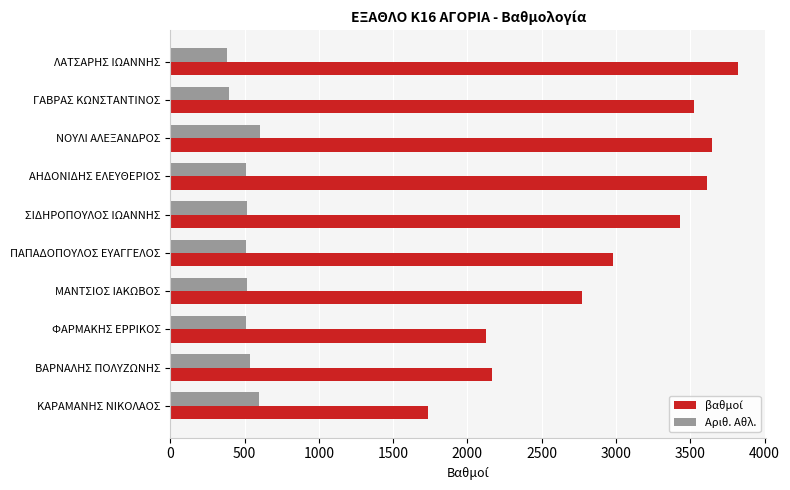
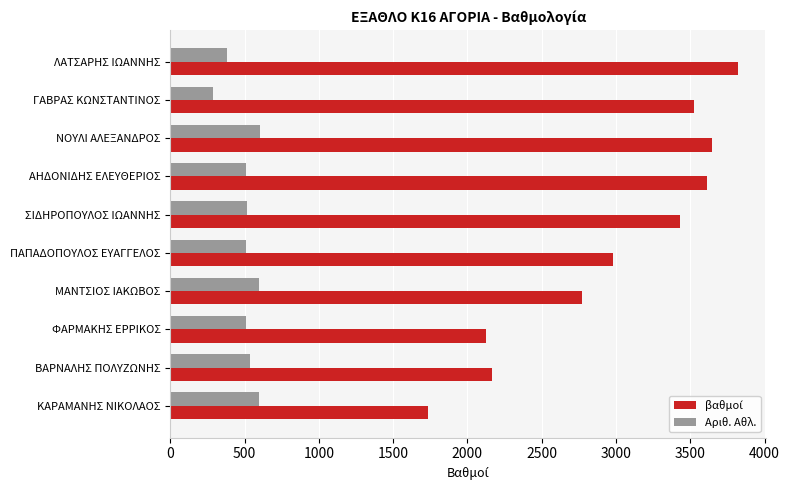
  {
    "βαθμοί": {
      "ΛΑΤΣΑΡΗΣ ΙΩΑΝΝΗΣ": 3820,
      "ΓΑΒΡΑΣ ΚΩΝΣΤΑΝΤΙΝΟΣ": 3530,
      "ΝΟΥΛΙ ΑΛΕΞΑΝΔΡΟΣ": 3650,
      "ΑΗΔΟΝΙΔΗΣ ΕΛΕΥΘΕΡΙΟΣ": 3610,
      "ΣΙΔΗΡΟΠΟΥΛΟΣ ΙΩΑΝΝΗΣ": 3430,
      "ΠΑΠΑΔΟΠΟΥΛΟΣ ΕΥΑΓΓΕΛΟΣ": 2980,
      "ΜΑΝΤΣΙΟΣ ΙΑΚΩΒΟΣ": 2770,
      "ΦΑΡΜΑΚΗΣ ΕΡΡΙΚΟΣ": 2120,
      "ΒΑΡΝΑΛΗΣ ΠΟΛΥΖΩΝΗΣ": 2170,
      "ΚΑΡΑΜΑΝΗΣ ΝΙΚΟΛΑΟΣ": 1740
    },
    "Αριθ. Αθλ.": {
      "ΛΑΤΣΑΡΗΣ ΙΩΑΝΝΗΣ": 380,
-     "ΓΑΒΡΑΣ ΚΩΝΣΤΑΝΤΙΝΟΣ": 400,
+     "ΓΑΒΡΑΣ ΚΩΝΣΤΑΝΤΙΝΟΣ": 290,
      "ΝΟΥΛΙ ΑΛΕΞΑΝΔΡΟΣ": 600,
      "ΑΗΔΟΝΙΔΗΣ ΕΛΕΥΘΕΡΙΟΣ": 510,
      "ΣΙΔΗΡΟΠΟΥΛΟΣ ΙΩΑΝΝΗΣ": 520,
      "ΠΑΠΑΔΟΠΟΥΛΟΣ ΕΥΑΓΓΕΛΟΣ": 510,
-     "ΜΑΝΤΣΙΟΣ ΙΑΚΩΒΟΣ": 520,
+     "ΜΑΝΤΣΙΟΣ ΙΑΚΩΒΟΣ": 600,
      "ΦΑΡΜΑΚΗΣ ΕΡΡΙΚΟΣ": 510,
      "ΒΑΡΝΑΛΗΣ ΠΟΛΥΖΩΝΗΣ": 540,
      "ΚΑΡΑΜΑΝΗΣ ΝΙΚΟΛΑΟΣ": 600
    }
  }
